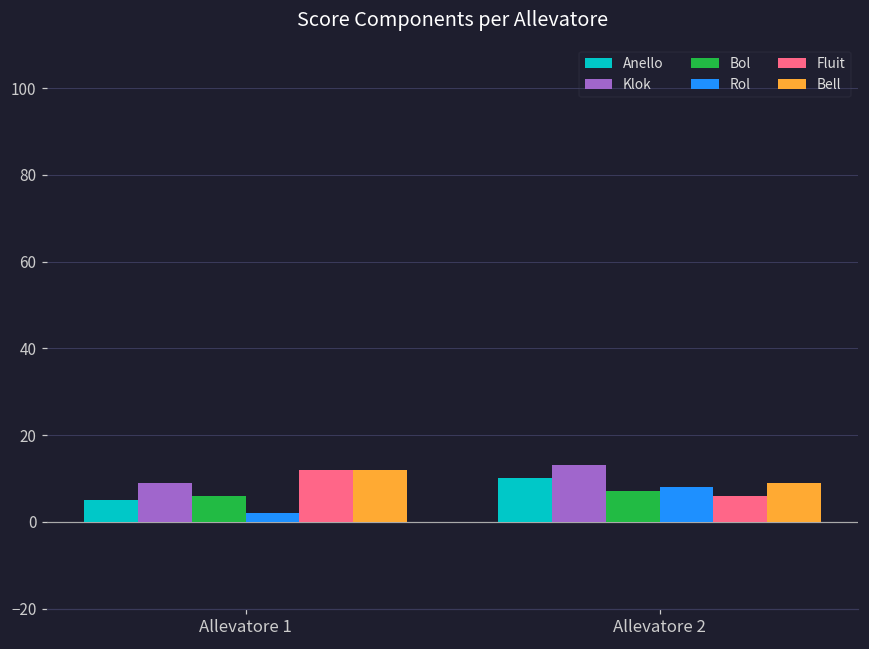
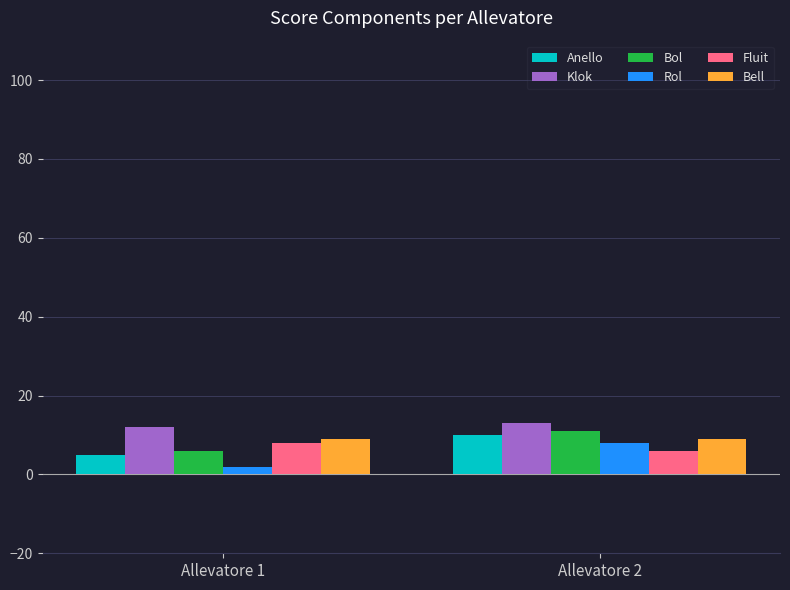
  {
    "Anello": {
      "Allevatore 1": 5,
      "Allevatore 2": 10
    },
    "Klok": {
-     "Allevatore 1": 9,
+     "Allevatore 1": 12,
      "Allevatore 2": 13
    },
    "Bol": {
      "Allevatore 1": 6,
-     "Allevatore 2": 7
+     "Allevatore 2": 11
    },
    "Rol": {
      "Allevatore 1": 2,
      "Allevatore 2": 8
    },
    "Fluit": {
-     "Allevatore 1": 12,
+     "Allevatore 1": 8,
      "Allevatore 2": 6
    },
    "Bell": {
-     "Allevatore 1": 12,
+     "Allevatore 1": 9,
      "Allevatore 2": 9
    }
  }
